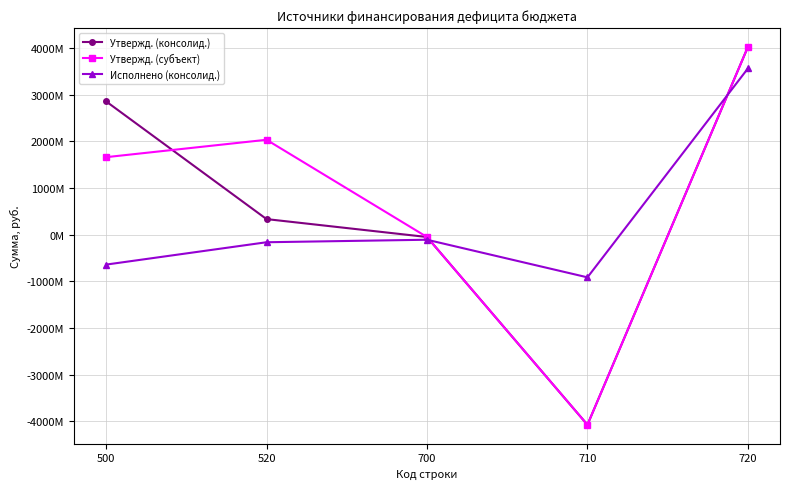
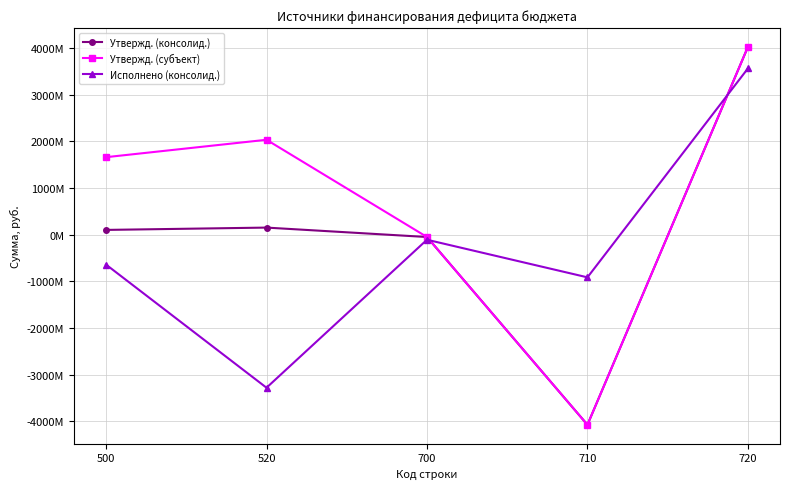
  {
    "Утвержд. (консолид.)": {
-     "500": 2900000000,
-     "520": 300000000
+     "500": 100000000,
+     "520": 200000000
    },
    "Утвержд. (субъект)": {
      "500": 1700000000,
      "520": 2000000000
    },
    "Исполнено (консолид.)": {
      "500": -600000000,
-     "520": -200000000,
+     "520": -3300000000,
      "700": -100000000,
      "710": -900000000,
      "720": 3600000000
    }
  }
